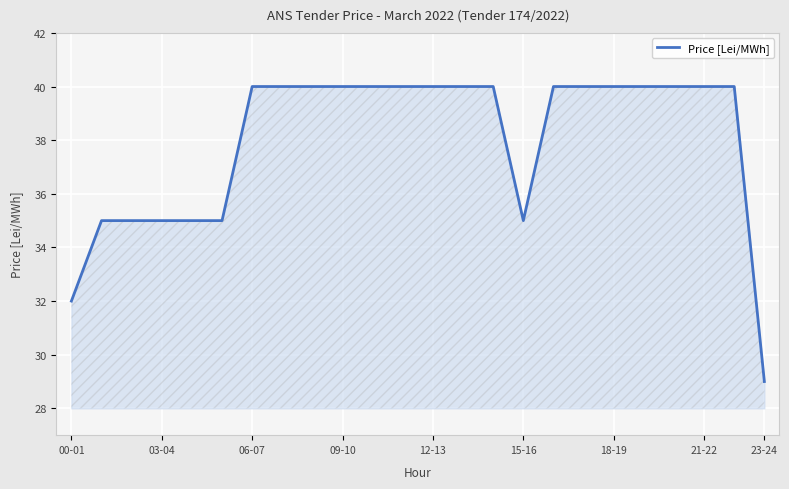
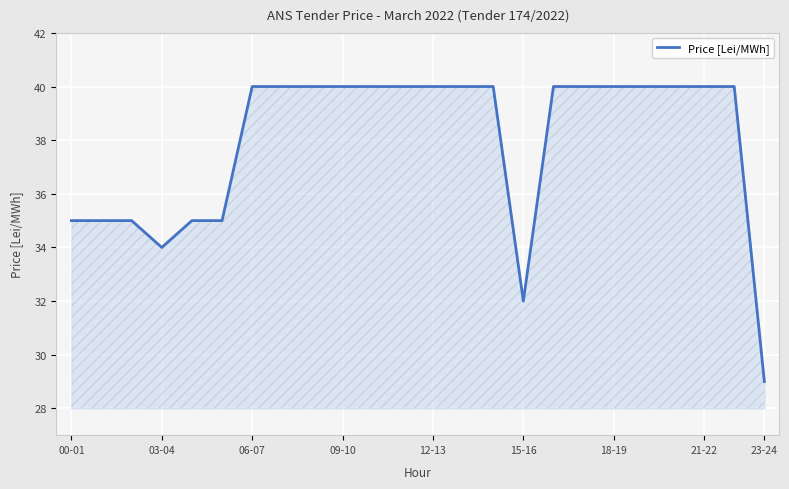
  {
-   "00-01": 32,
-   "03-04": 35,
+   "00-01": 35,
+   "03-04": 34,
    "06-07": 40,
    "09-10": 40,
    "12-13": 40,
-   "15-16": 35,
+   "15-16": 32,
    "18-19": 40,
    "21-22": 40,
    "23-24": 29
  }
